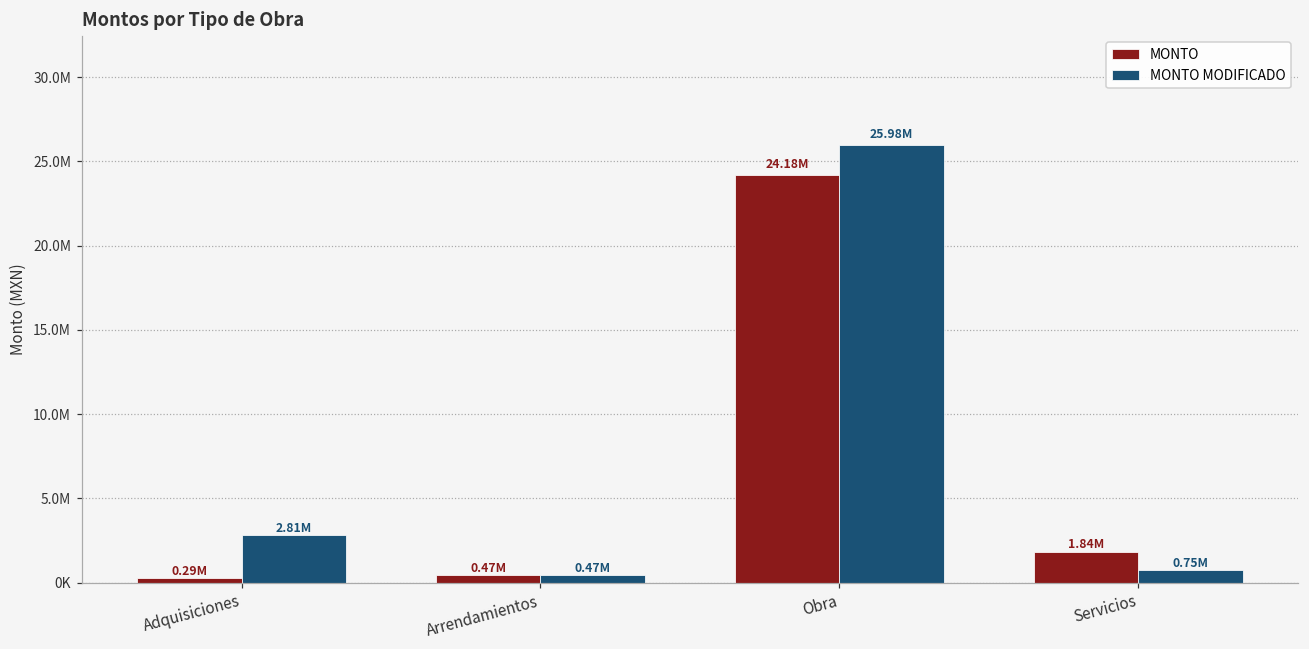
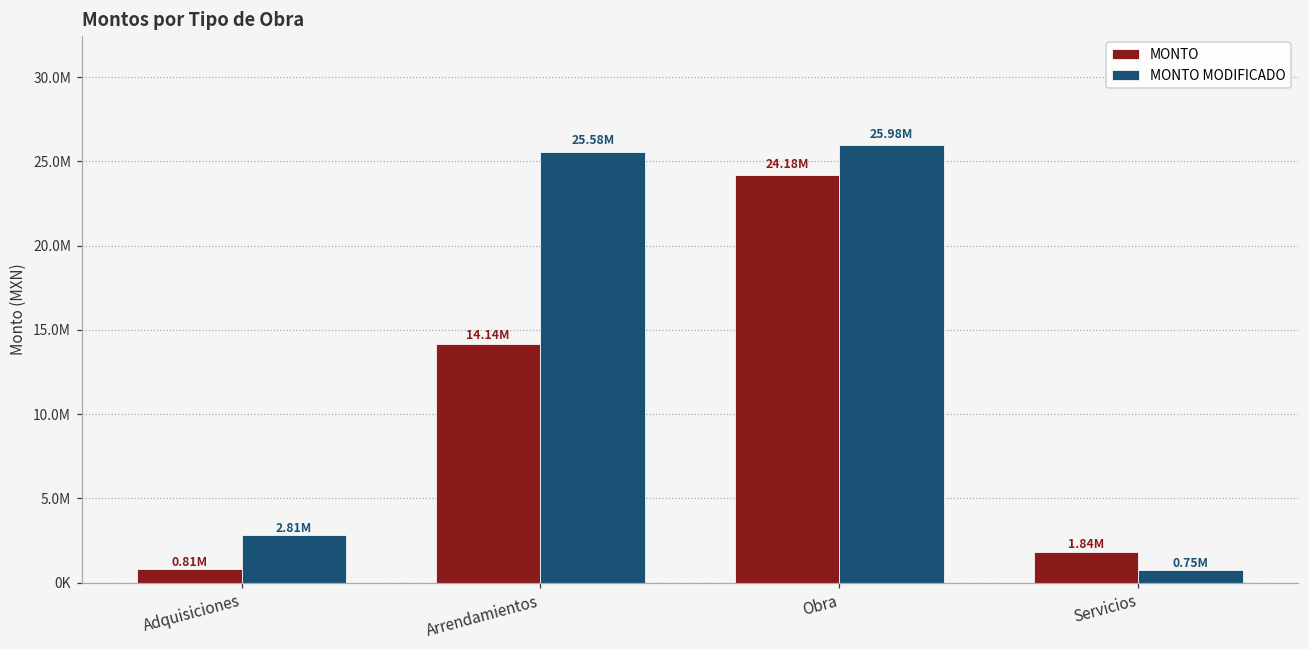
  {
    "MONTO": {
-     "Adquisiciones": "0.29M",
-     "Arrendamientos": "0.47M",
+     "Adquisiciones": "0.81M",
+     "Arrendamientos": "14.14M",
      "Obra": "24.18M",
      "Servicios": "1.84M"
    },
    "MONTO MODIFICADO": {
      "Adquisiciones": "2.81M",
-     "Arrendamientos": "0.47M",
+     "Arrendamientos": "25.58M",
      "Obra": "25.98M",
      "Servicios": "0.75M"
    }
  }
